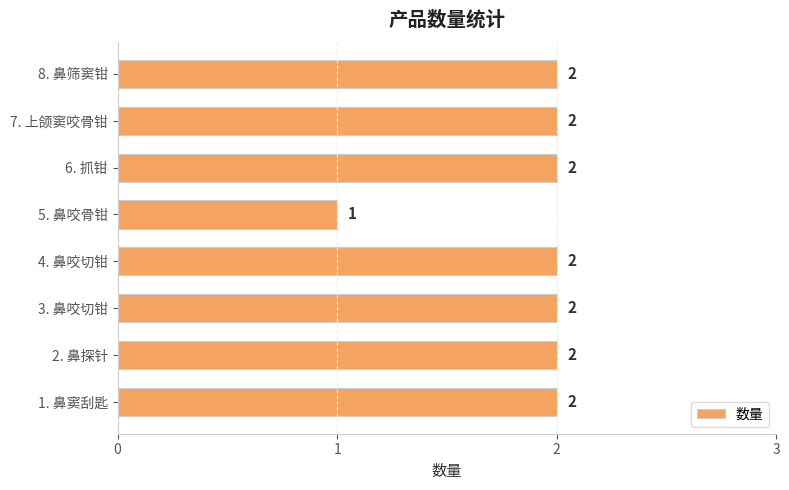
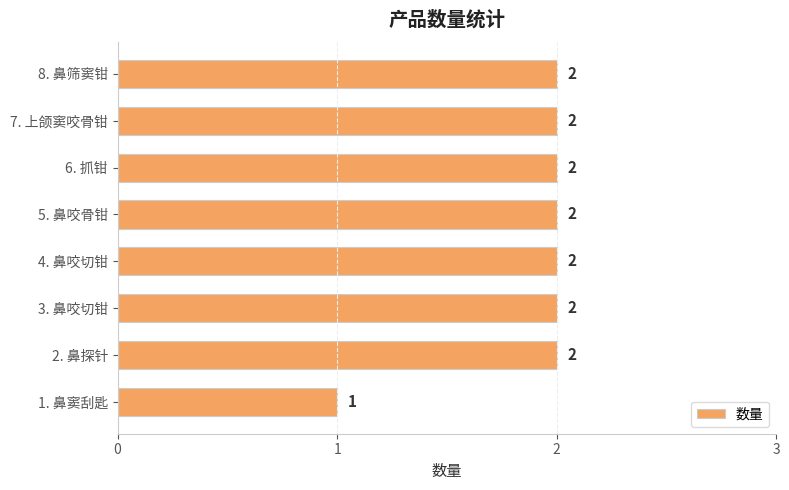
  {
    "8. 鼻筛窦钳": 2,
    "7. 上颌窦咬骨钳": 2,
    "6. 抓钳": 2,
-   "5. 鼻咬骨钳": 1,
+   "5. 鼻咬骨钳": 2,
    "4. 鼻咬切钳": 2,
    "3. 鼻咬切钳": 2,
    "2. 鼻探针": 2,
-   "1. 鼻窦刮匙": 2
+   "1. 鼻窦刮匙": 1
  }
